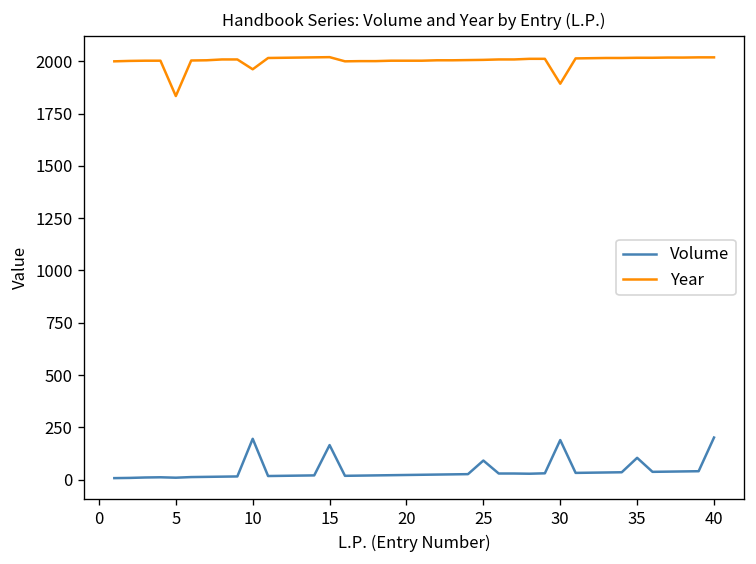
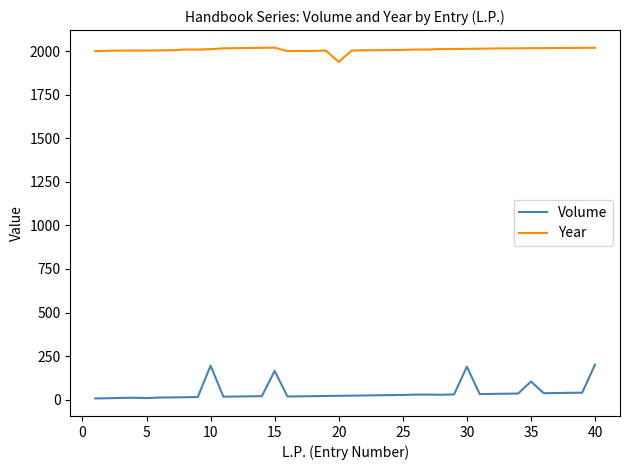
  {
    "Volume": {
      "5": 10,
      "10": 200,
      "15": 170,
      "20": 20,
-     "25": 90,
+     "25": 30,
      "30": 190,
      "35": 100,
      "40": 200
    },
    "Year": {
-     "5": 1830,
-     "10": 1960,
+     "5": 2000,
+     "10": 2010,
      "15": 2020,
-     "20": 2000,
+     "20": 1940,
      "25": 2010,
-     "30": 1890,
+     "30": 2010,
      "35": 2020,
      "40": 2020
    }
  }
